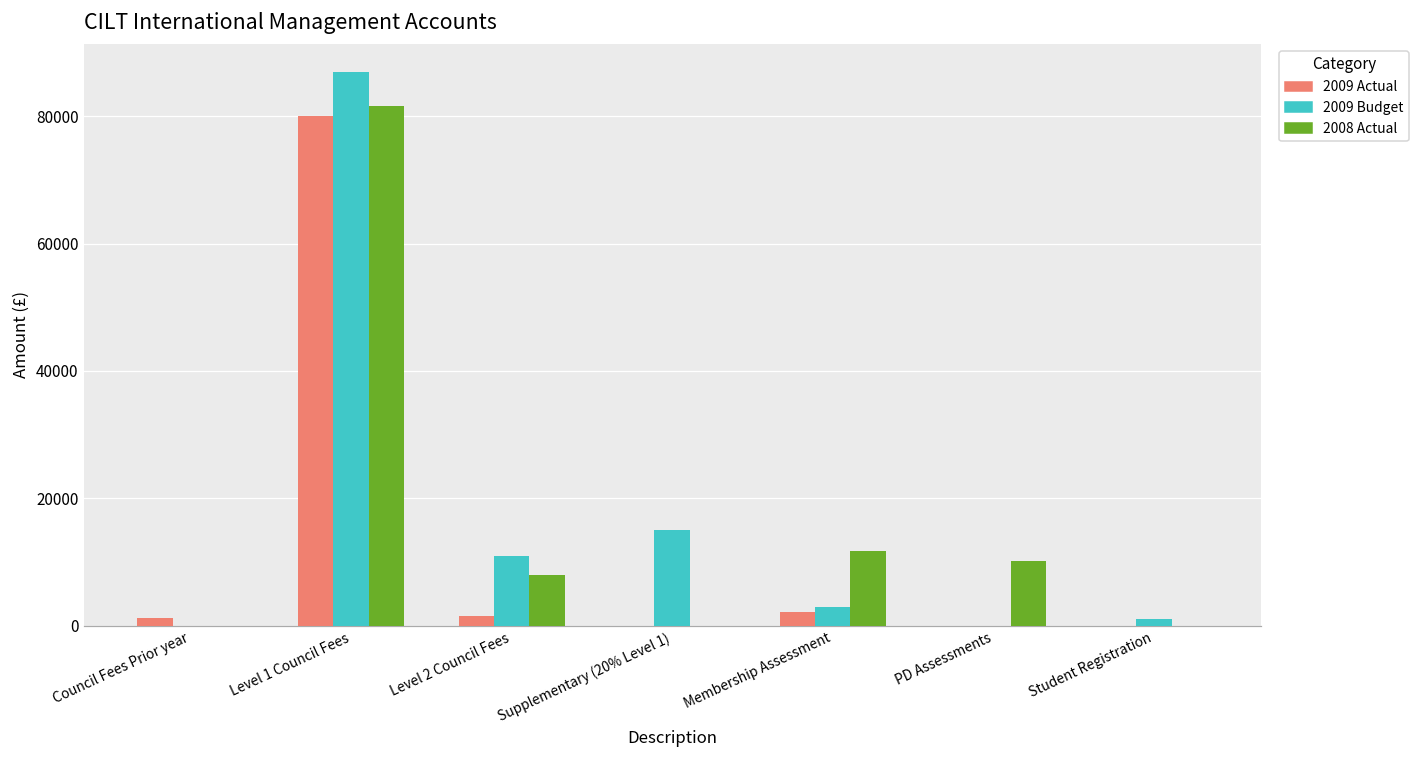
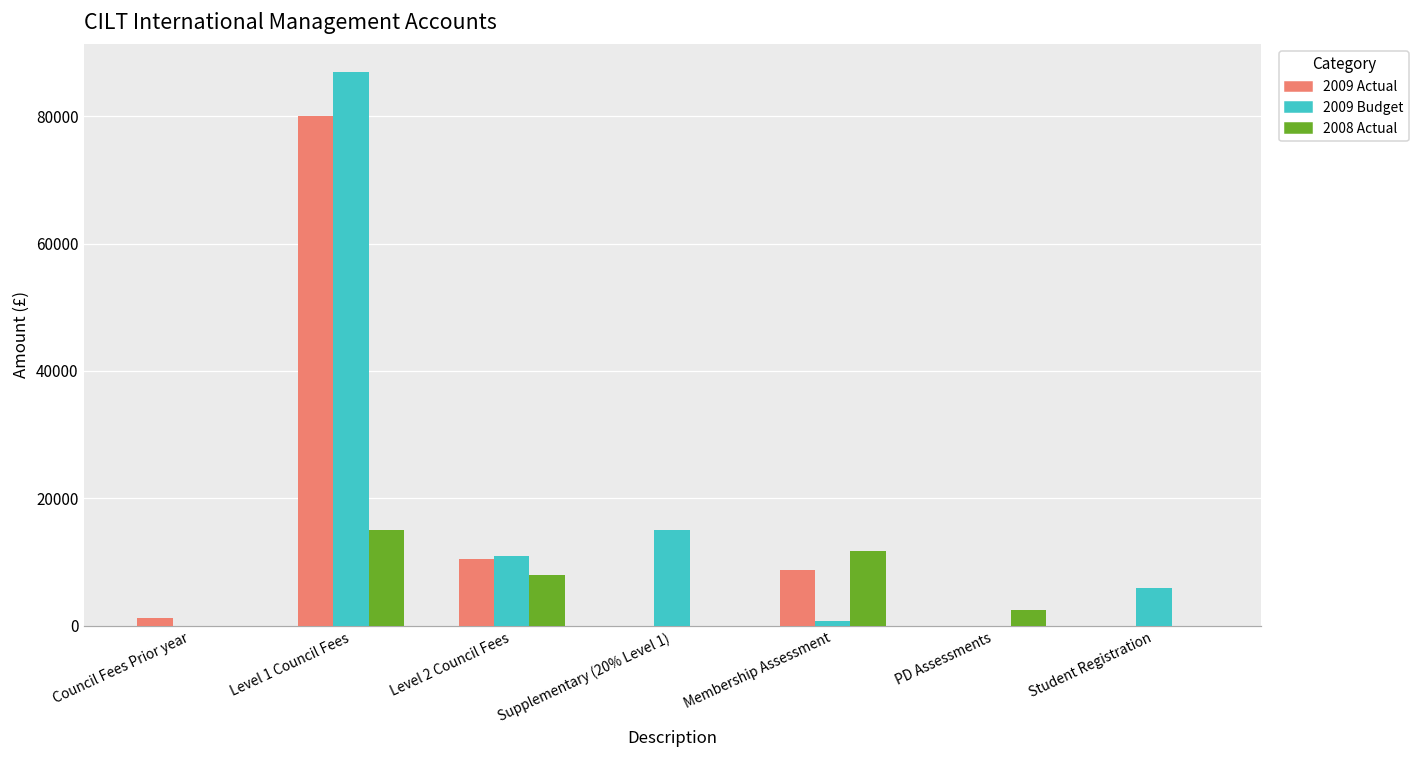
  {
    "2009 Actual": {
      "Council Fees Prior year": 1000,
      "Level 1 Council Fees": 80000,
-     "Level 2 Council Fees": 2000,
+     "Level 2 Council Fees": 10000,
      "Supplementary (20% Level 1)": 0,
-     "Membership Assessment": 2000,
+     "Membership Assessment": 9000,
      "PD Assessments": 0,
      "Student Registration": 0
    },
    "2009 Budget": {
      "Council Fees Prior year": 0,
      "Level 1 Council Fees": 87000,
      "Level 2 Council Fees": 11000,
      "Supplementary (20% Level 1)": 15000,
-     "Membership Assessment": 3000,
+     "Membership Assessment": 1000,
      "PD Assessments": 0,
-     "Student Registration": 1000
+     "Student Registration": 6000
    },
    "2008 Actual": {
      "Council Fees Prior year": 0,
-     "Level 1 Council Fees": 82000,
+     "Level 1 Council Fees": 15000,
      "Level 2 Council Fees": 8000,
      "Supplementary (20% Level 1)": 0,
      "Membership Assessment": 12000,
-     "PD Assessments": 10000,
+     "PD Assessments": 3000,
      "Student Registration": 0
    }
  }
